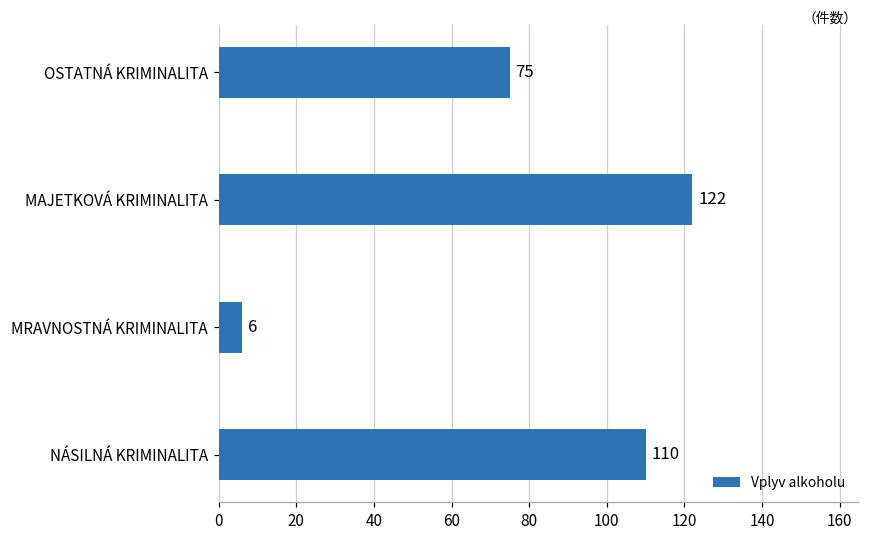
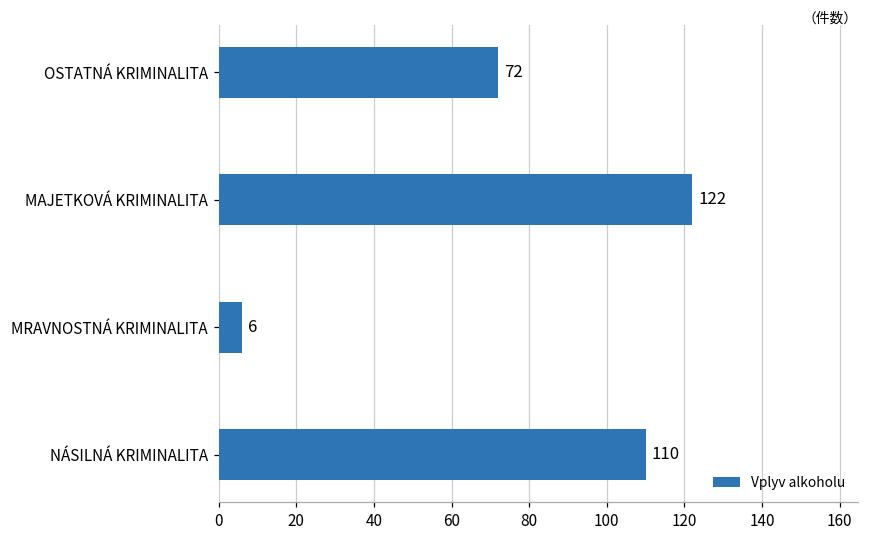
  {
-   "OSTATNÁ KRIMINALITA": 75,
+   "OSTATNÁ KRIMINALITA": 72,
    "MAJETKOVÁ KRIMINALITA": 122,
    "MRAVNOSTNÁ KRIMINALITA": 6,
    "NÁSILNÁ KRIMINALITA": 110
  }
